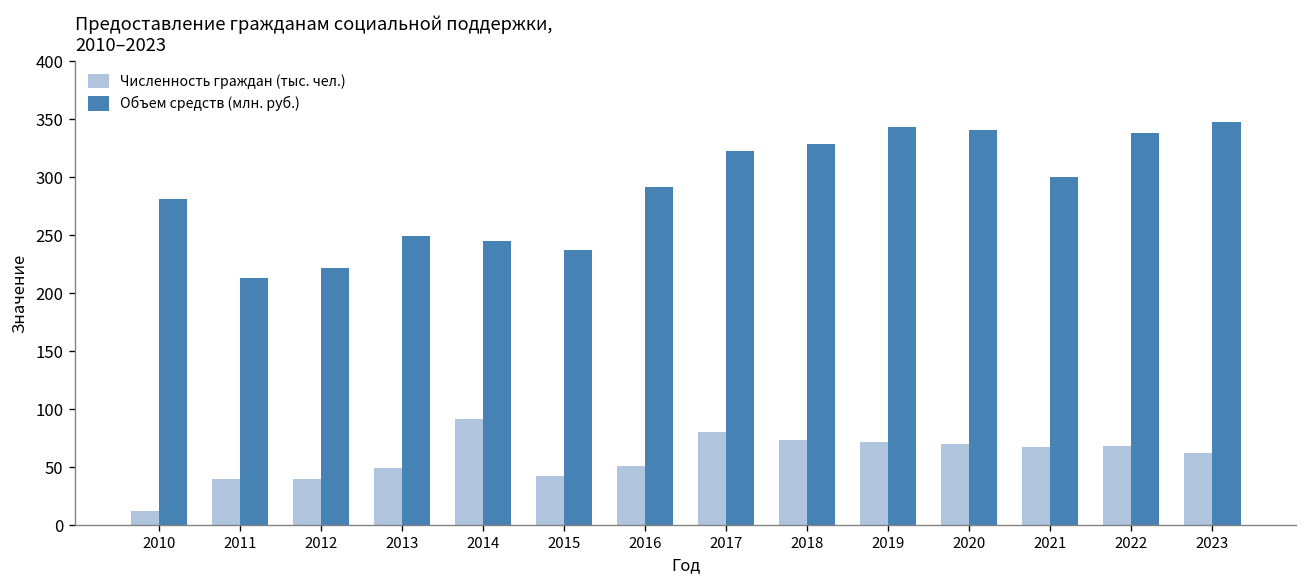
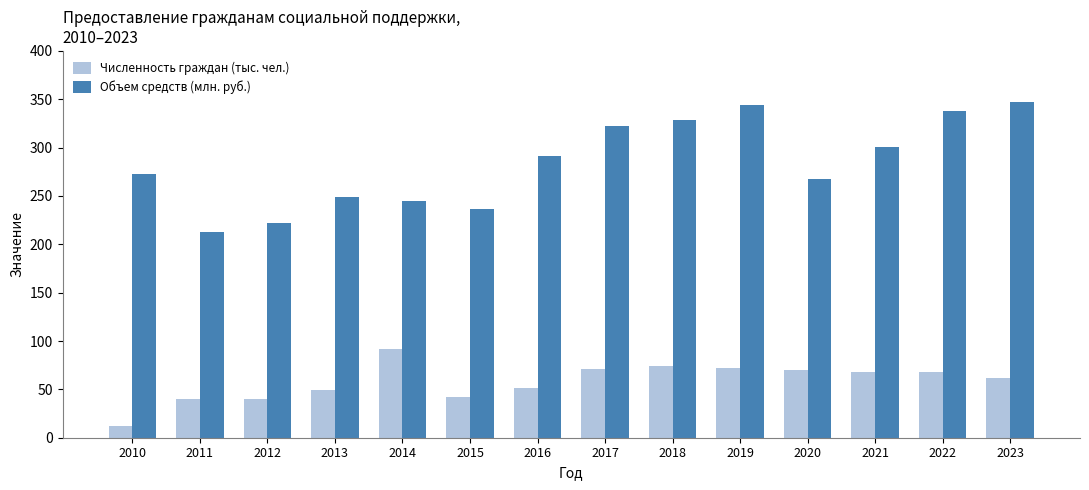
  {
    "Численность граждан (тыс. чел.)": {
      "2010": 10,
      "2011": 40,
      "2012": 40,
      "2013": 50,
      "2014": 90,
      "2015": 40,
      "2016": 50,
-     "2017": 80,
+     "2017": 70,
      "2018": 70,
      "2019": 70,
      "2020": 70,
      "2021": 70,
      "2022": 70,
      "2023": 60
    },
    "Объем средств (млн. руб.)": {
-     "2010": 280,
+     "2010": 270,
      "2011": 210,
      "2012": 220,
      "2013": 250,
      "2014": 240,
      "2015": 240,
      "2016": 290,
      "2017": 320,
      "2018": 330,
      "2019": 340,
-     "2020": 340,
+     "2020": 270,
      "2021": 300,
      "2022": 340,
      "2023": 350
    }
  }
